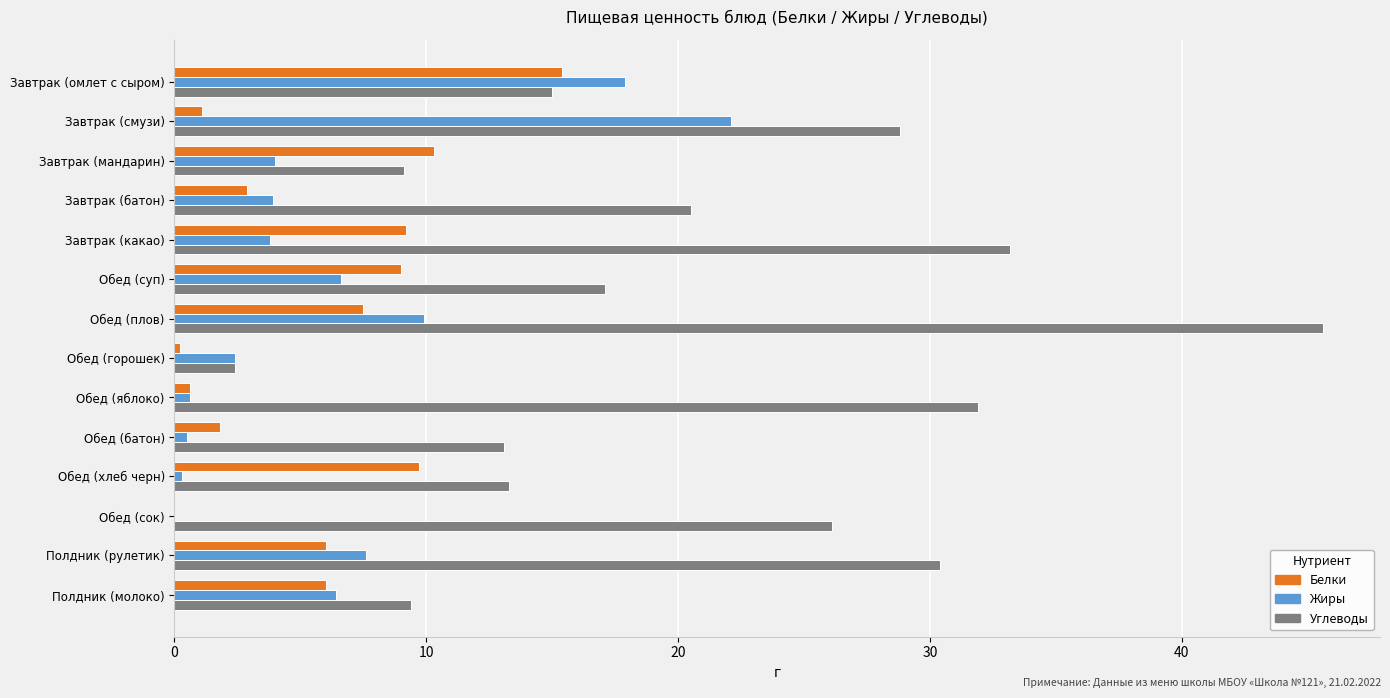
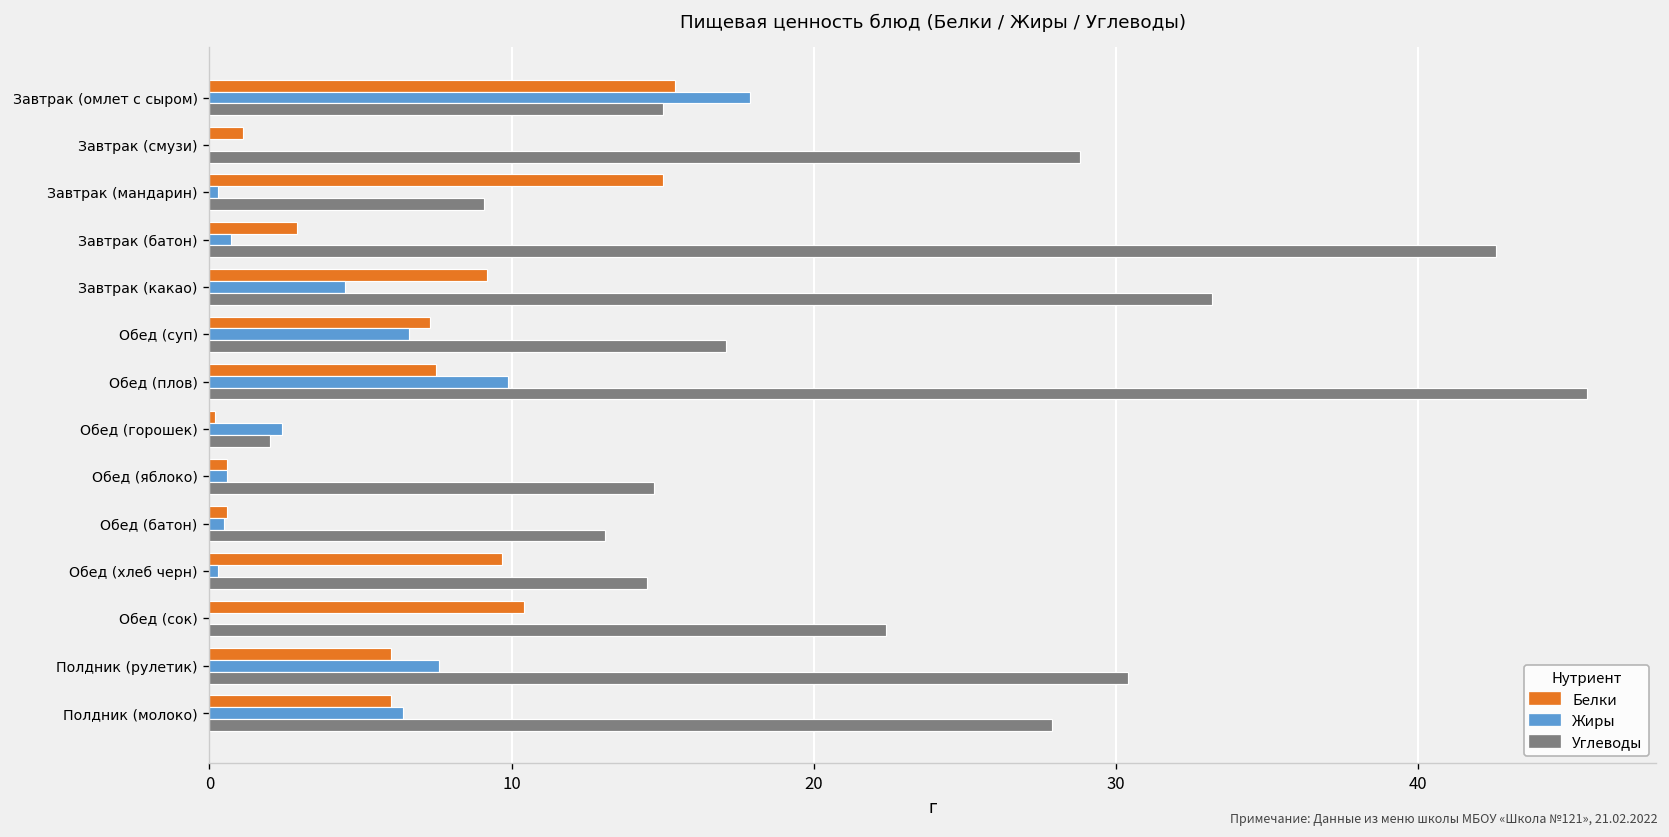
  {
    "Белки": {
      "Завтрак (омлет с сыром)": 15.4,
      "Завтрак (смузи)": 1.1,
-     "Завтрак (мандарин)": 10.3,
+     "Завтрак (мандарин)": 15.0,
      "Завтрак (батон)": 2.9,
      "Завтрак (какао)": 9.2,
-     "Обед (суп)": 9.0,
+     "Обед (суп)": 7.3,
      "Обед (плов)": 7.5,
      "Обед (горошек)": 0.2,
      "Обед (яблоко)": 0.6,
-     "Обед (батон)": 1.8,
+     "Обед (батон)": 0.6,
      "Обед (хлеб черн)": 9.7,
-     "Обед (сок)": 0.0,
+     "Обед (сок)": 10.4,
      "Полдник (рулетик)": 6.0,
      "Полдник (молоко)": 6.0
    },
    "Жиры": {
      "Завтрак (омлет с сыром)": 17.9,
-     "Завтрак (смузи)": 22.1,
-     "Завтрак (мандарин)": 4.0,
-     "Завтрак (батон)": 3.9,
-     "Завтрак (какао)": 3.8,
+     "Завтрак (смузи)": 0.0,
+     "Завтрак (мандарин)": 0.3,
+     "Завтрак (батон)": 0.7,
+     "Завтрак (какао)": 4.5,
      "Обед (суп)": 6.6,
      "Обед (плов)": 9.9,
      "Обед (горошек)": 2.4,
      "Обед (яблоко)": 0.6,
      "Обед (батон)": 0.5,
      "Обед (хлеб черн)": 0.3,
      "Обед (сок)": 0.0,
      "Полдник (рулетик)": 7.6,
      "Полдник (молоко)": 6.4
    },
    "Углеводы": {
      "Завтрак (омлет с сыром)": 15.0,
      "Завтрак (смузи)": 28.8,
      "Завтрак (мандарин)": 9.1,
-     "Завтрак (батон)": 20.5,
+     "Завтрак (батон)": 42.6,
      "Завтрак (какао)": 33.2,
      "Обед (суп)": 17.1,
      "Обед (плов)": 45.6,
-     "Обед (горошек)": 2.4,
-     "Обед (яблоко)": 31.9,
+     "Обед (горошек)": 2.0,
+     "Обед (яблоко)": 14.7,
      "Обед (батон)": 13.1,
-     "Обед (хлеб черн)": 13.3,
-     "Обед (сок)": 26.1,
+     "Обед (хлеб черн)": 14.5,
+     "Обед (сок)": 22.4,
      "Полдник (рулетик)": 30.4,
-     "Полдник (молоко)": 9.4
+     "Полдник (молоко)": 27.9
    }
  }
